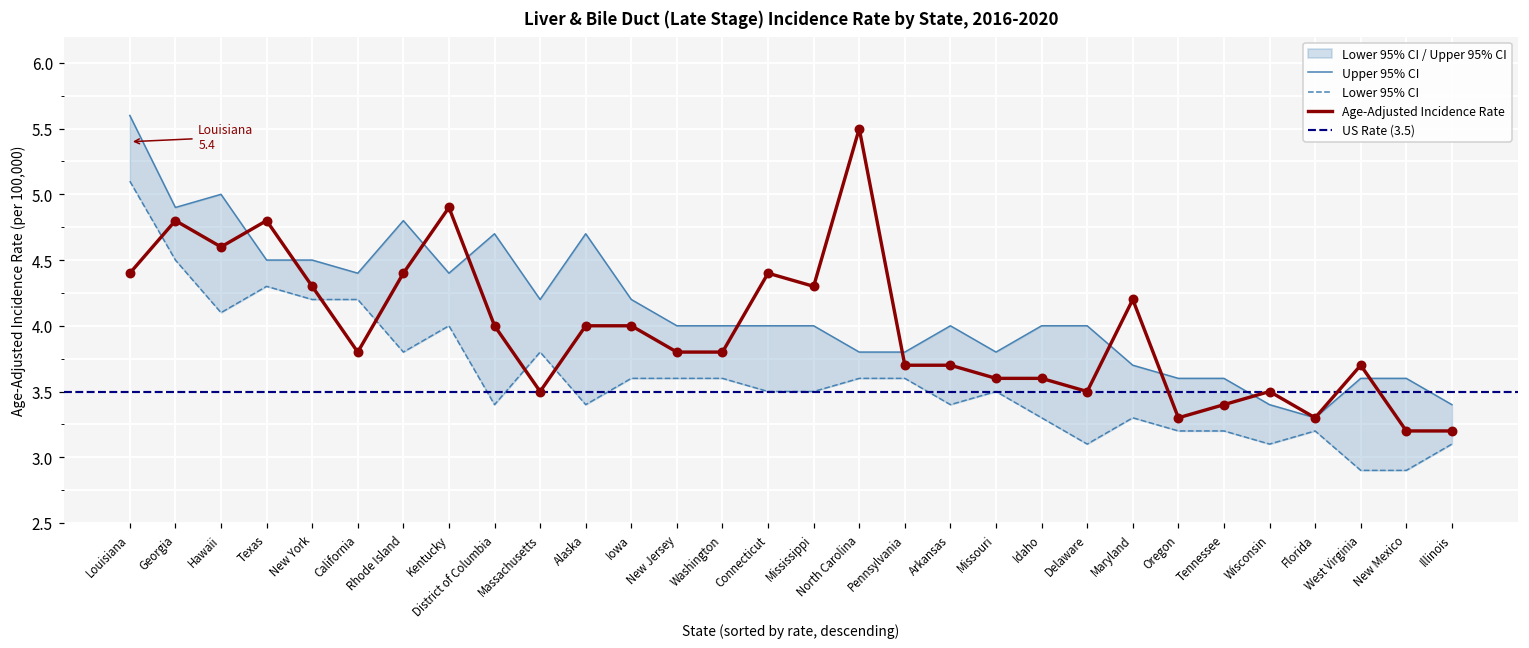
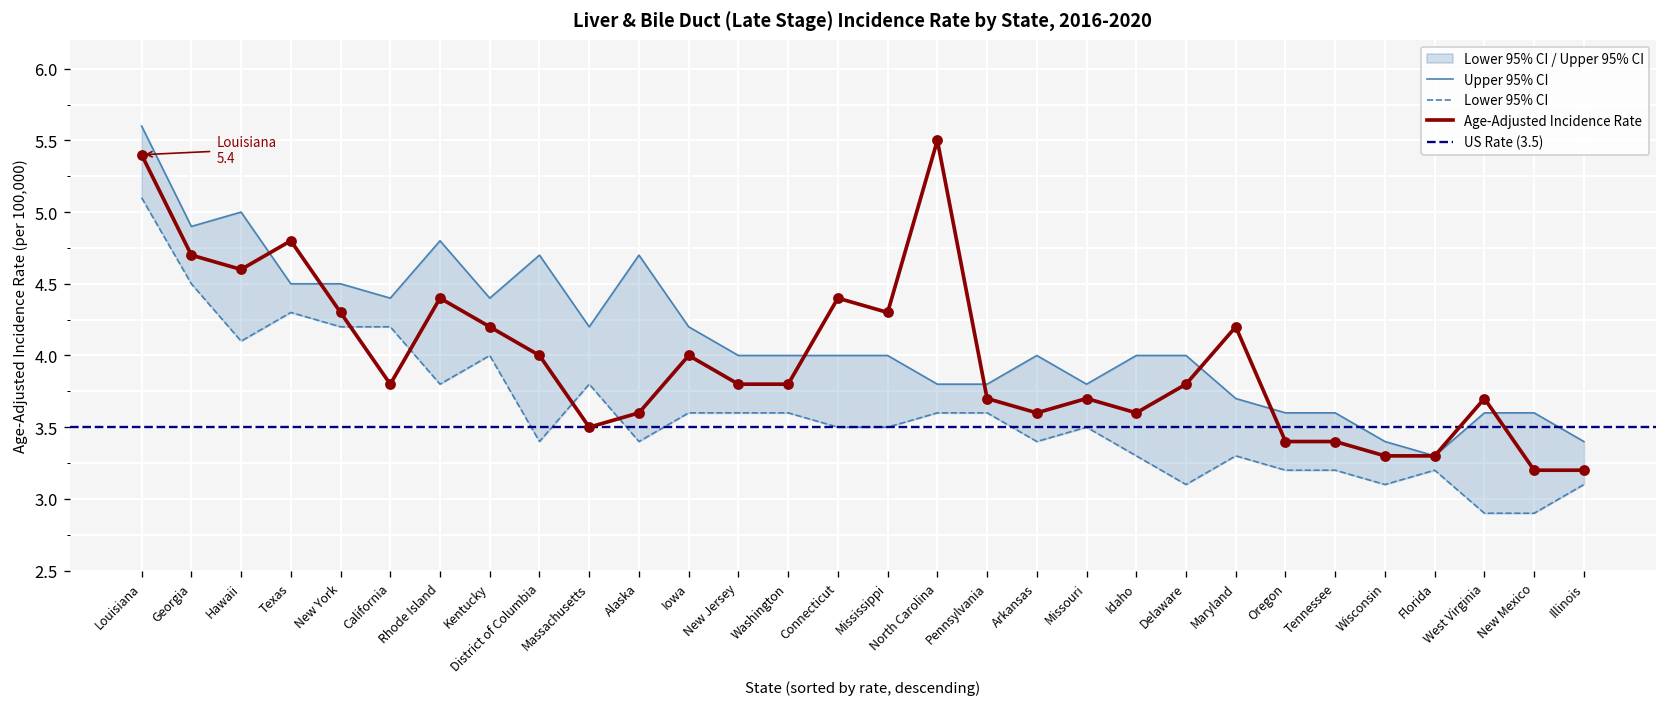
  {
    "Age-Adjusted Incidence Rate": {
-     "Louisiana": 4.4,
-     "Georgia": 4.8,
+     "Louisiana": 5.4,
+     "Georgia": 4.7,
      "Hawaii": 4.6,
      "Texas": 4.8,
      "New York": 4.3,
      "California": 3.8,
      "Rhode Island": 4.4,
-     "Kentucky": 4.9,
+     "Kentucky": 4.2,
      "District of Columbia": 4.0,
      "Massachusetts": 3.5,
-     "Alaska": 4.0,
+     "Alaska": 3.6,
      "Iowa": 4.0,
      "New Jersey": 3.8,
      "Washington": 3.8,
      "Connecticut": 4.4,
      "Mississippi": 4.3,
      "North Carolina": 5.5,
      "Pennsylvania": 3.7,
-     "Arkansas": 3.7,
-     "Missouri": 3.6,
+     "Arkansas": 3.6,
+     "Missouri": 3.7,
      "Idaho": 3.6,
-     "Delaware": 3.5,
+     "Delaware": 3.8,
      "Maryland": 4.2,
-     "Oregon": 3.3,
+     "Oregon": 3.4,
      "Tennessee": 3.4,
-     "Wisconsin": 3.5,
+     "Wisconsin": 3.3,
      "West Virginia": 3.7,
      "New Mexico": 3.2,
      "Illinois": 3.2
    }
  }
